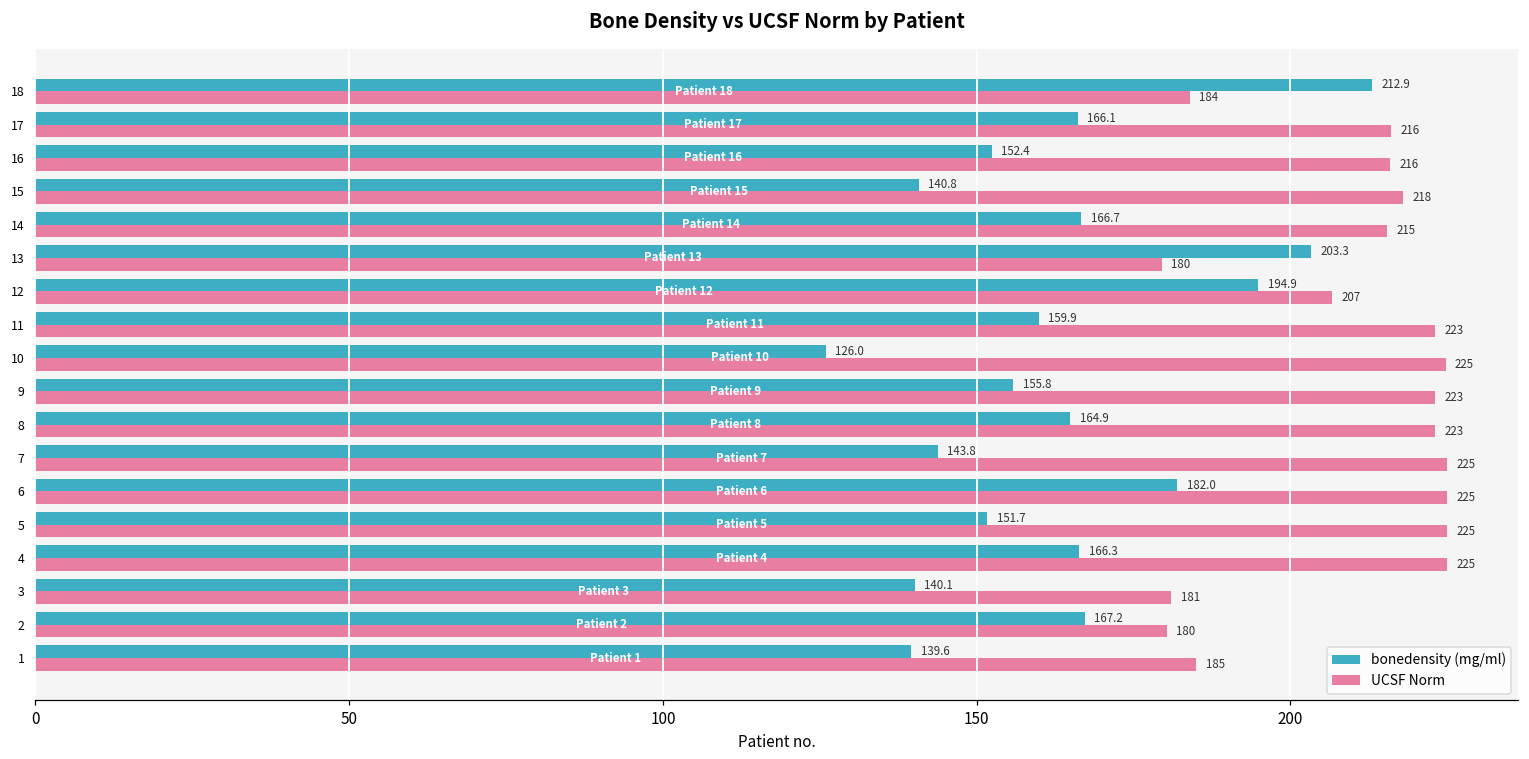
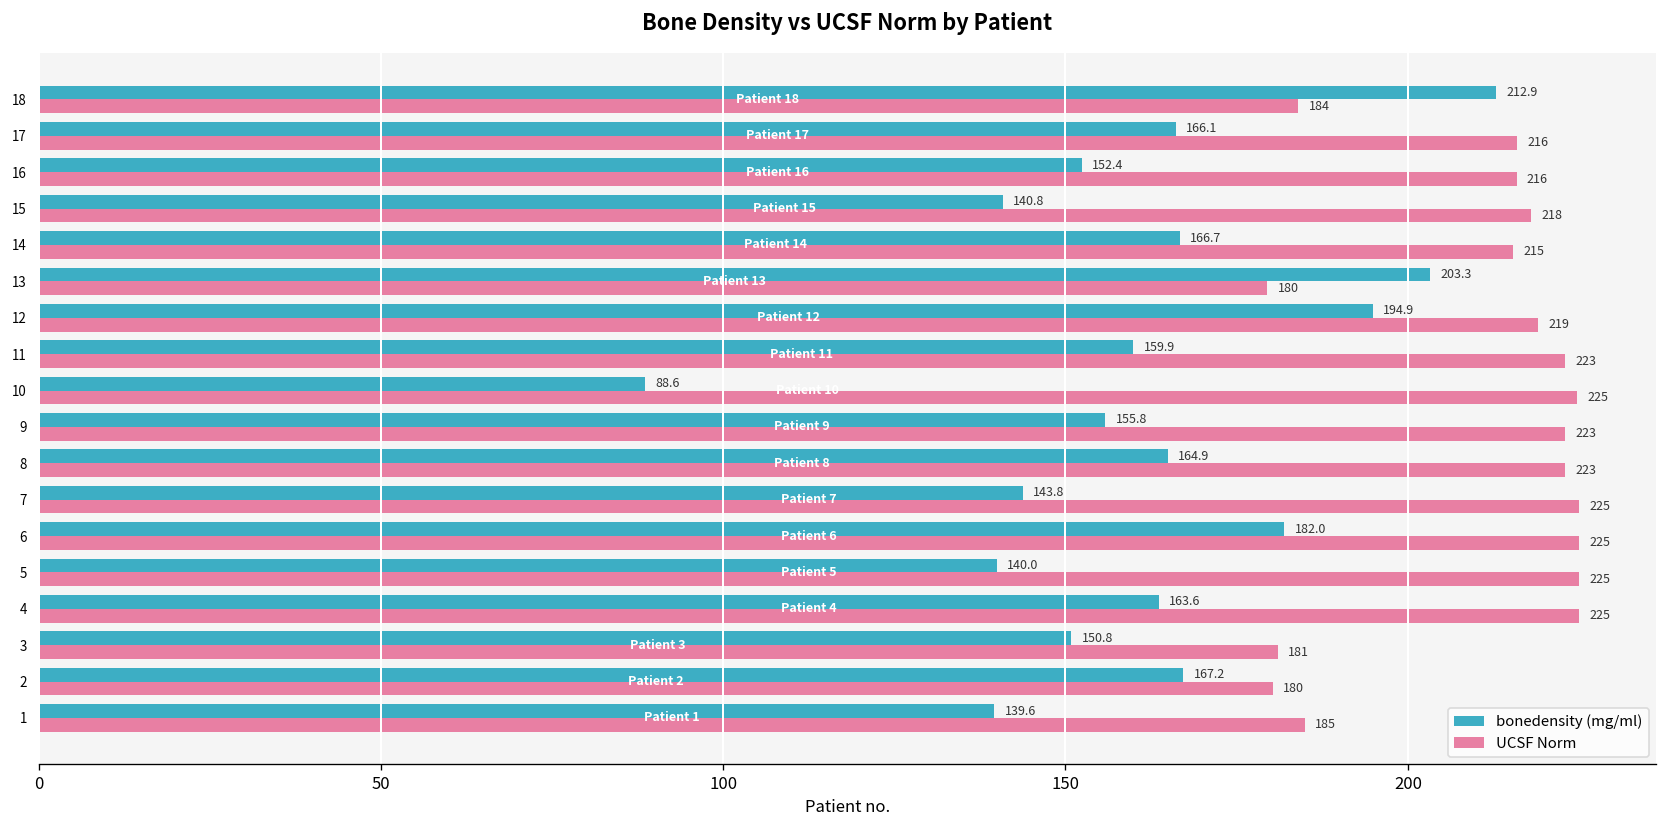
  {
    "bonedensity (mg/ml)": {
      "18": 212.9,
      "17": 166.1,
      "16": 152.4,
      "15": 140.8,
      "14": 166.7,
      "13": 203.3,
      "12": 194.9,
      "11": 159.9,
-     "10": 126.0,
+     "10": 88.6,
      "9": 155.8,
      "8": 164.9,
      "7": 143.8,
      "6": 182.0,
-     "5": 151.7,
-     "4": 166.3,
-     "3": 140.1,
+     "5": 140.0,
+     "4": 163.6,
+     "3": 150.8,
      "2": 167.2,
      "1": 139.6
    },
    "UCSF Norm": {
      "18": 184,
      "17": 216,
      "16": 216,
      "15": 218,
      "14": 215,
      "13": 180,
-     "12": 207,
+     "12": 219,
      "11": 223,
      "10": 225,
      "9": 223,
      "8": 223,
      "7": 225,
      "6": 225,
      "5": 225,
      "4": 225,
      "3": 181,
      "2": 180,
      "1": 185
    }
  }
